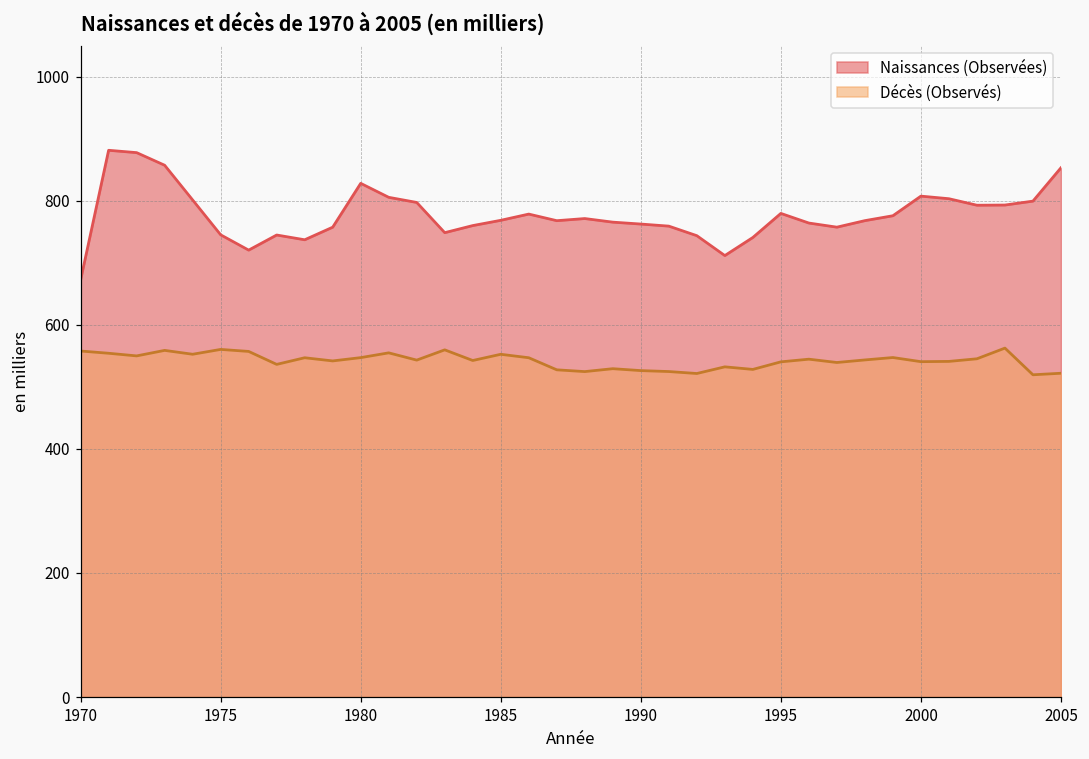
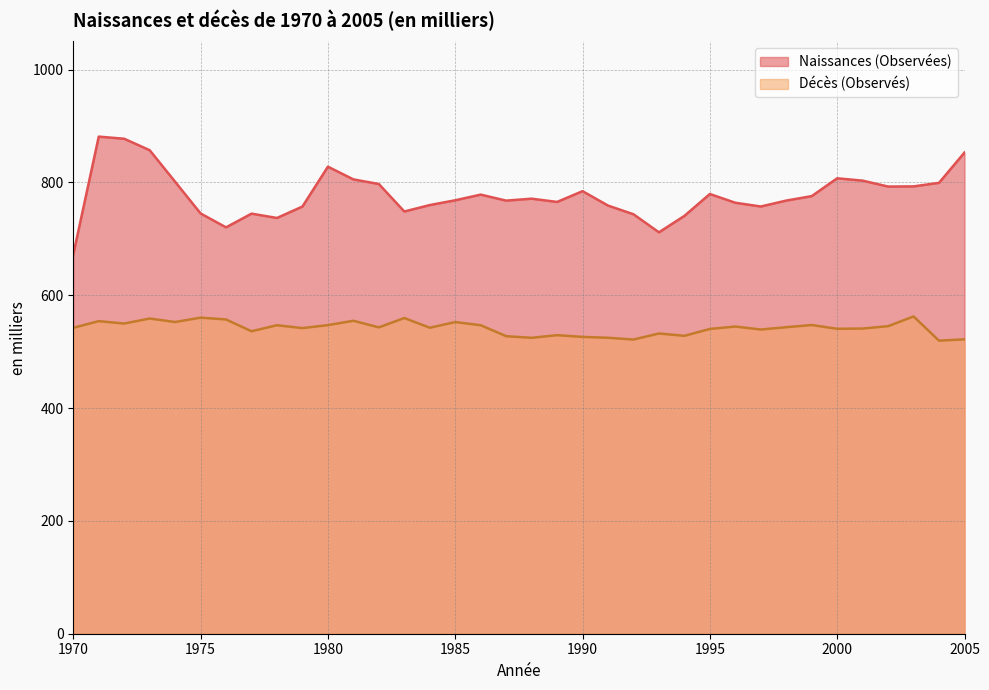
  {
    "Naissances (Observées)": {
      "1970": 670,
      "1975": 750,
      "1980": 830,
      "1985": 770,
-     "1990": 760,
+     "1990": 780,
      "1995": 780,
      "2000": 810,
      "2005": 850
    },
    "Décès (Observés)": {
-     "1970": 560,
+     "1970": 540,
      "1975": 560,
      "1980": 550,
      "1985": 550,
      "1990": 530,
      "1995": 540,
      "2000": 540,
      "2005": 520
    }
  }
